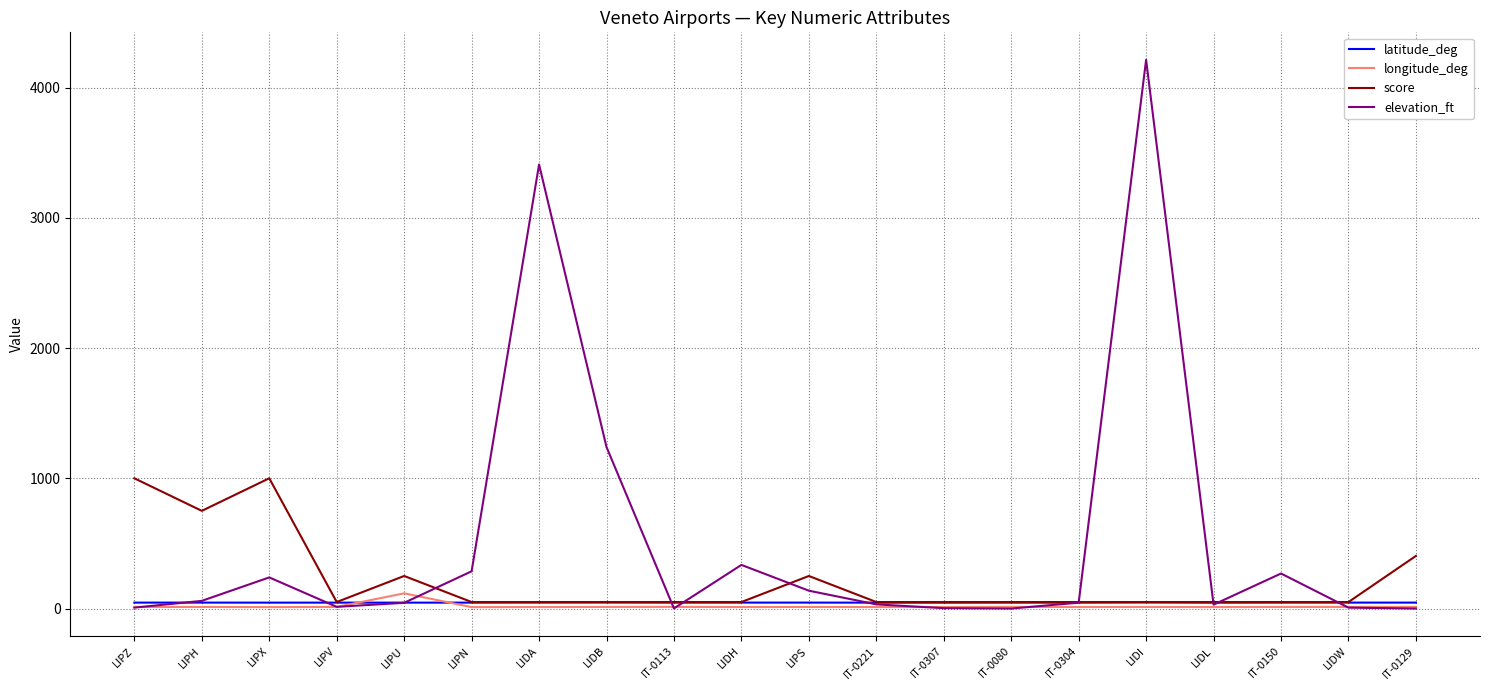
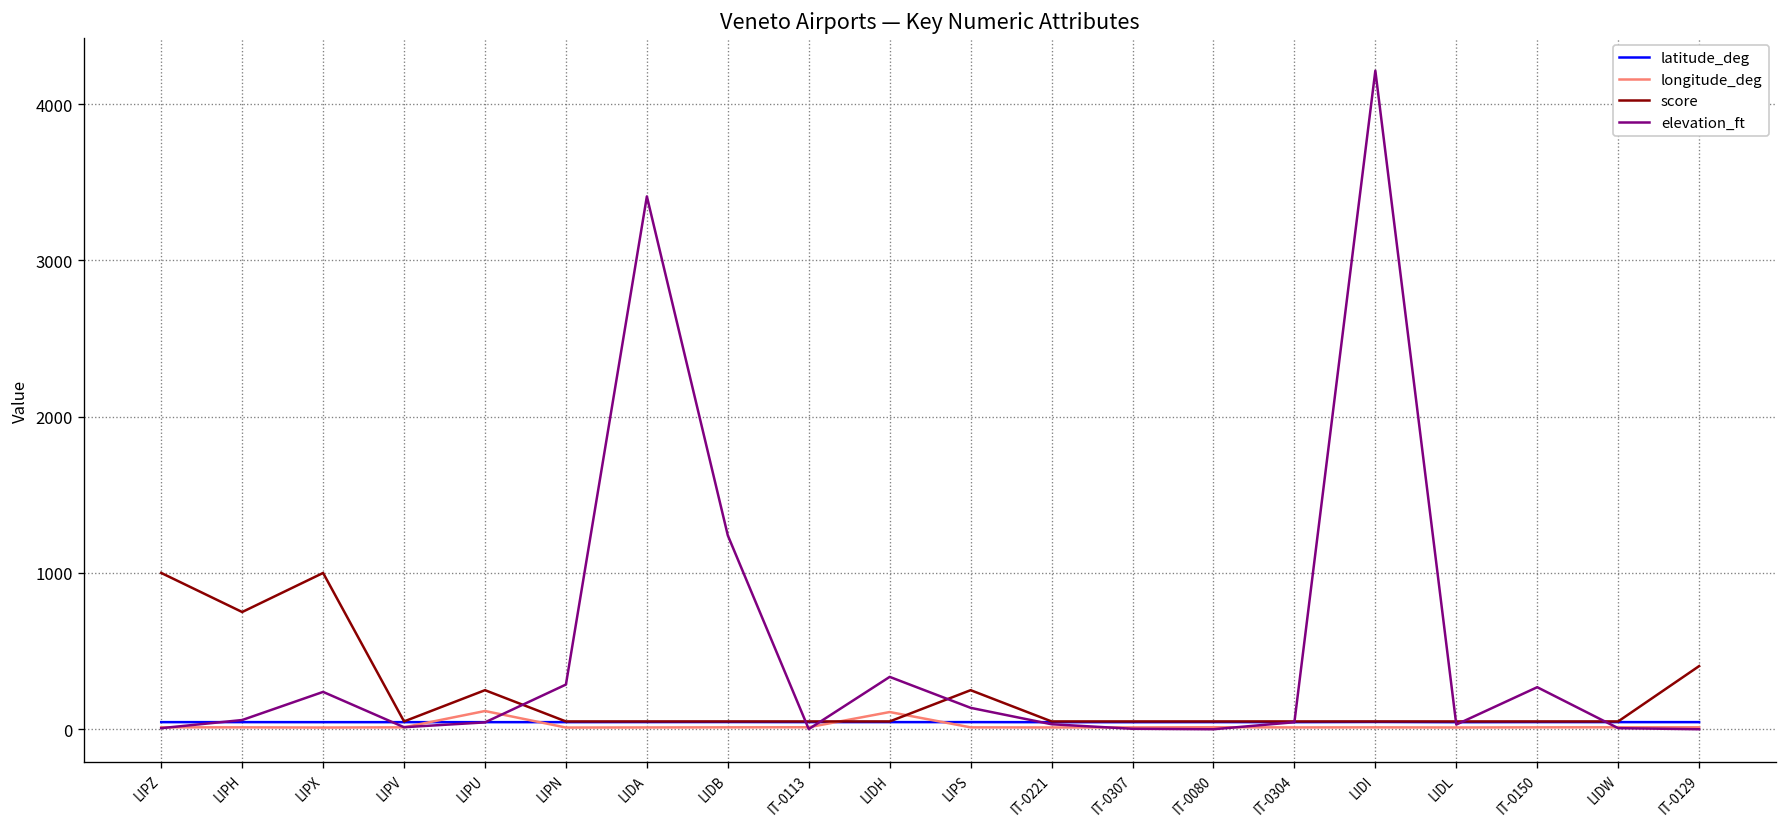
  {
    "latitude_deg": {
      "LIPZ": 50,
      "LIPX": 50,
      "LIPS": 50,
      "IT-0129": 50
    },
    "longitude_deg": {
      "LIPH": 10,
      "LIPX": 10,
      "LIPU": 120,
      "LIPN": 10,
      "LIDA": 10,
      "LIDB": 10,
-     "LIDH": 10,
+     "LIDH": 110,
      "LIPS": 10,
      "IT-0221": 10,
      "IT-0304": 10,
      "LIDI": 10,
      "IT-0150": 10
    },
    "score": {
      "LIPZ": 1000,
      "LIPH": 750,
      "LIPX": 1000,
      "LIPU": 250,
      "LIPS": 250,
      "IT-0129": 400
    },
    "elevation_ft": {
      "LIPX": 240,
      "LIPN": 290,
      "LIDA": 3410,
      "LIDB": 1240,
      "LIDH": 340,
      "LIPS": 140,
      "LIDI": 4210,
      "IT-0150": 270
    }
  }
